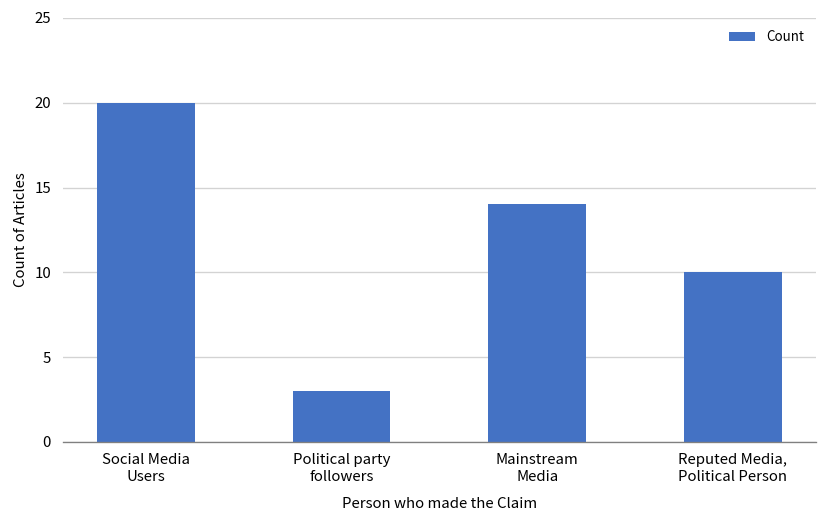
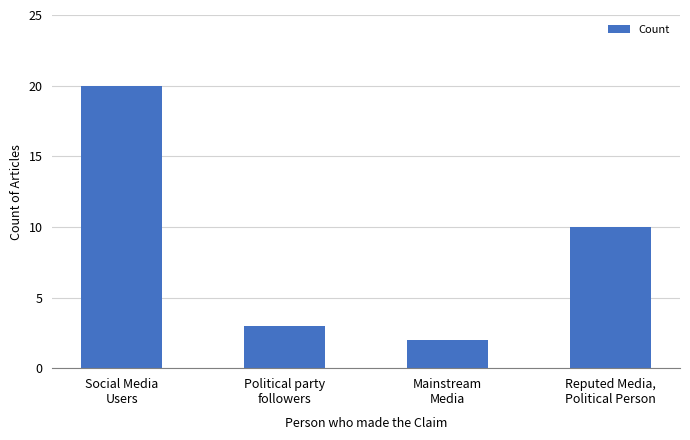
  {
    "Social Media Users": 20,
    "Political party followers": 3,
-   "Mainstream Media": 14,
+   "Mainstream Media": 2,
    "Reputed Media, Political Person": 10
  }
